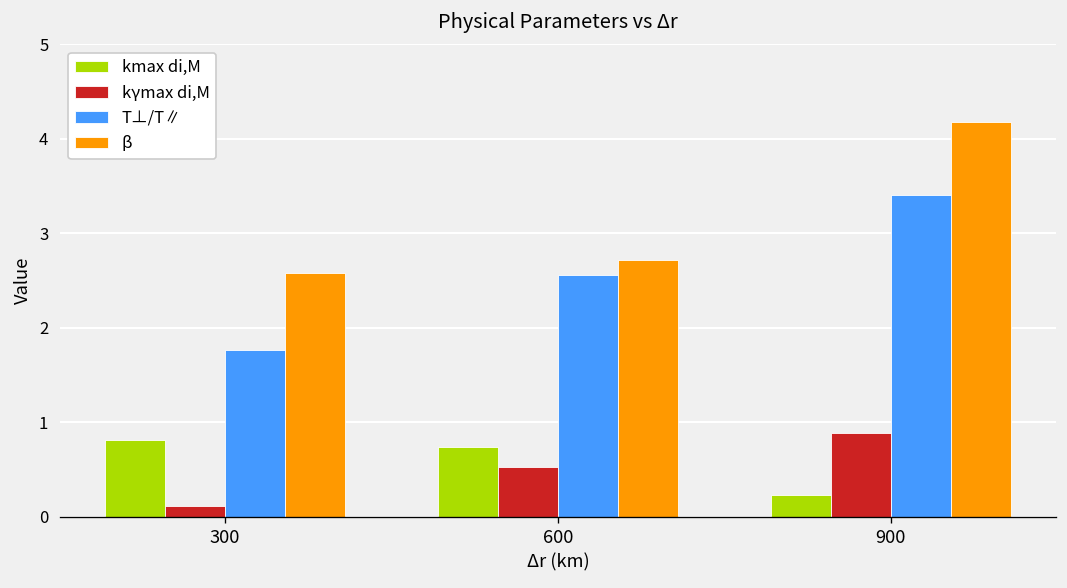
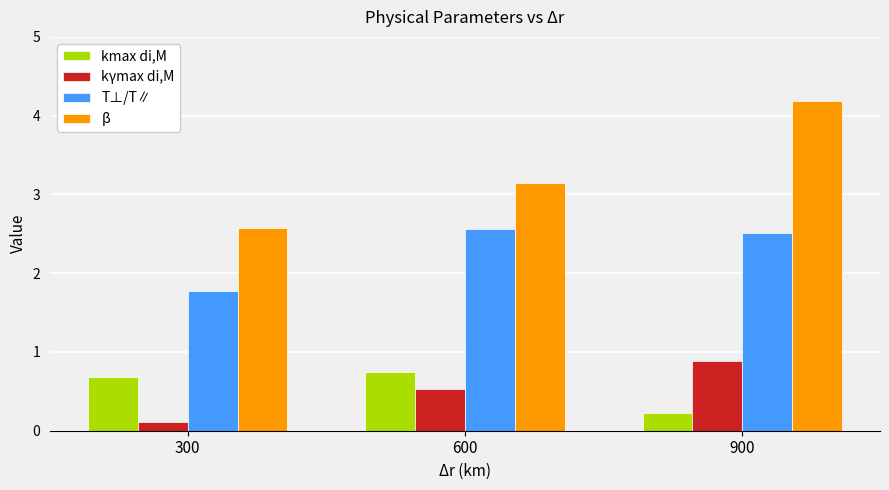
  {
    "kmax di,M": {
-     "300": 0.8,
+     "300": 0.7,
      "600": 0.7,
      "900": 0.2
    },
    "kγmax di,M": {
      "300": 0.1,
      "600": 0.5,
      "900": 0.9
    },
    "T⊥/T∥": {
      "300": 1.8,
      "600": 2.6,
-     "900": 3.4
+     "900": 2.5
    },
    "β": {
      "300": 2.6,
-     "600": 2.7,
+     "600": 3.2,
      "900": 4.2
    }
  }
